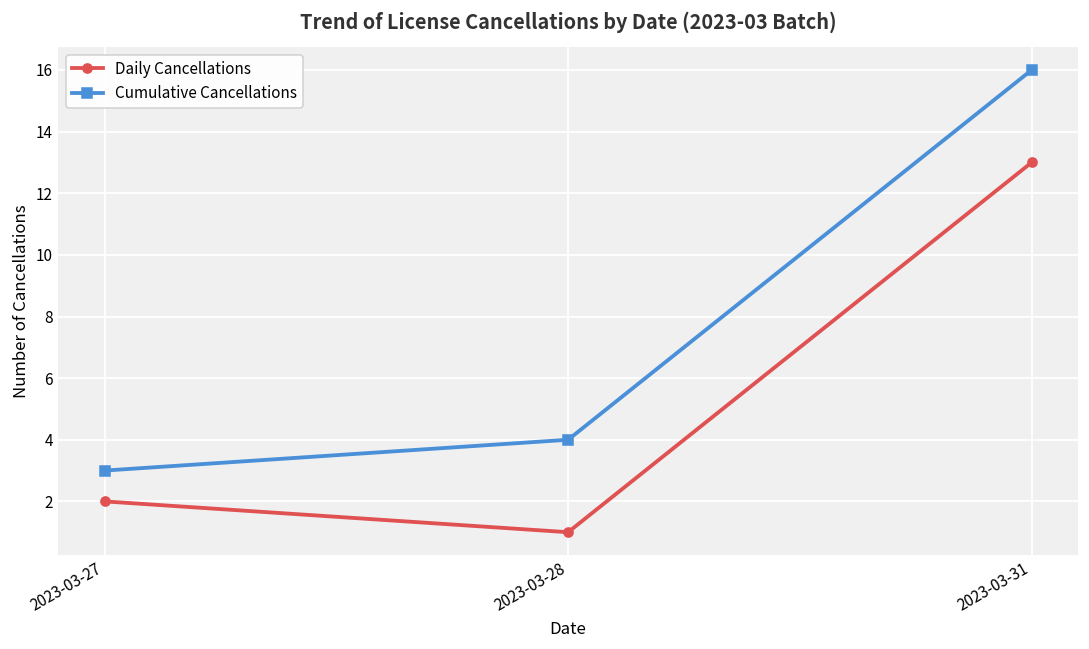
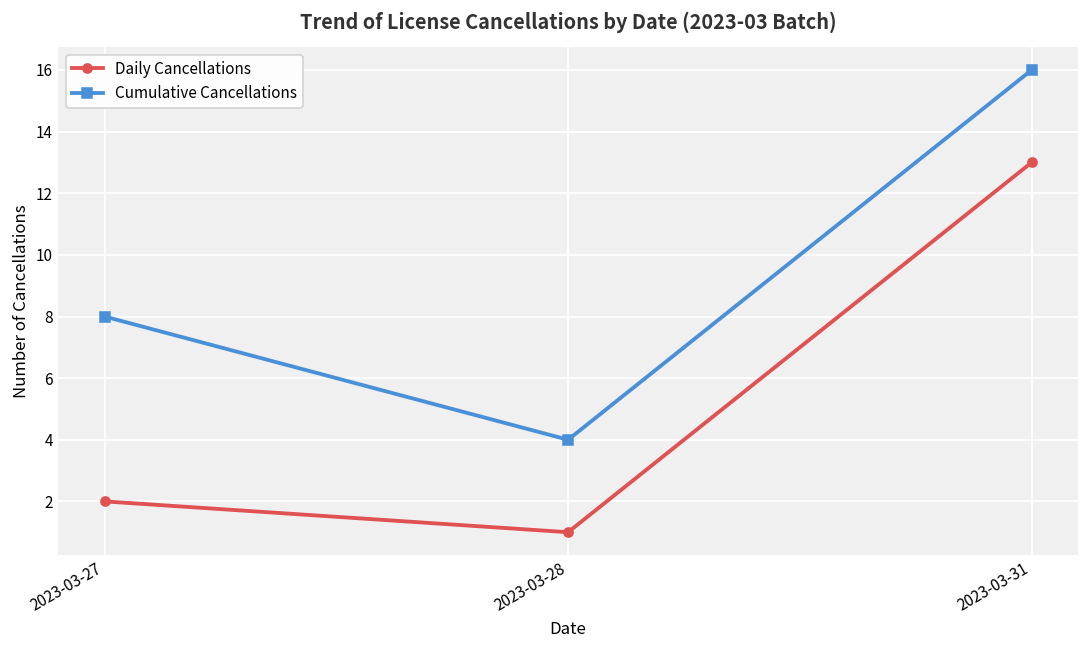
  {
    "Daily Cancellations": {
      "2023-03-27": 2,
      "2023-03-28": 1,
      "2023-03-31": 13
    },
    "Cumulative Cancellations": {
-     "2023-03-27": 3,
+     "2023-03-27": 8,
      "2023-03-28": 4,
      "2023-03-31": 16
    }
  }
